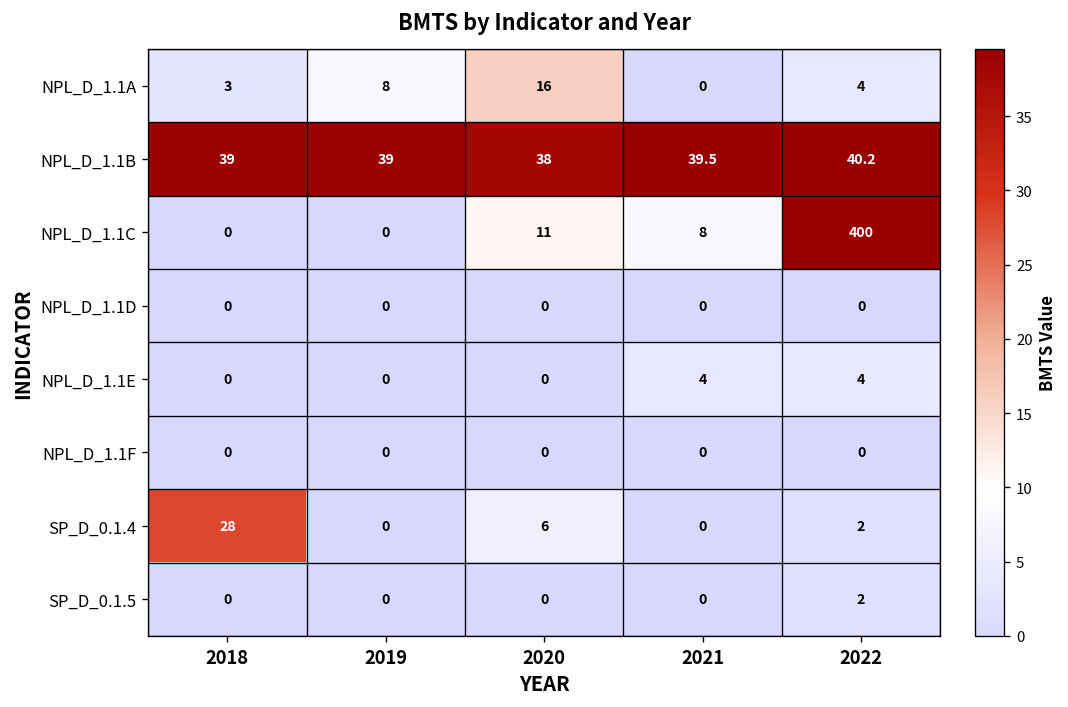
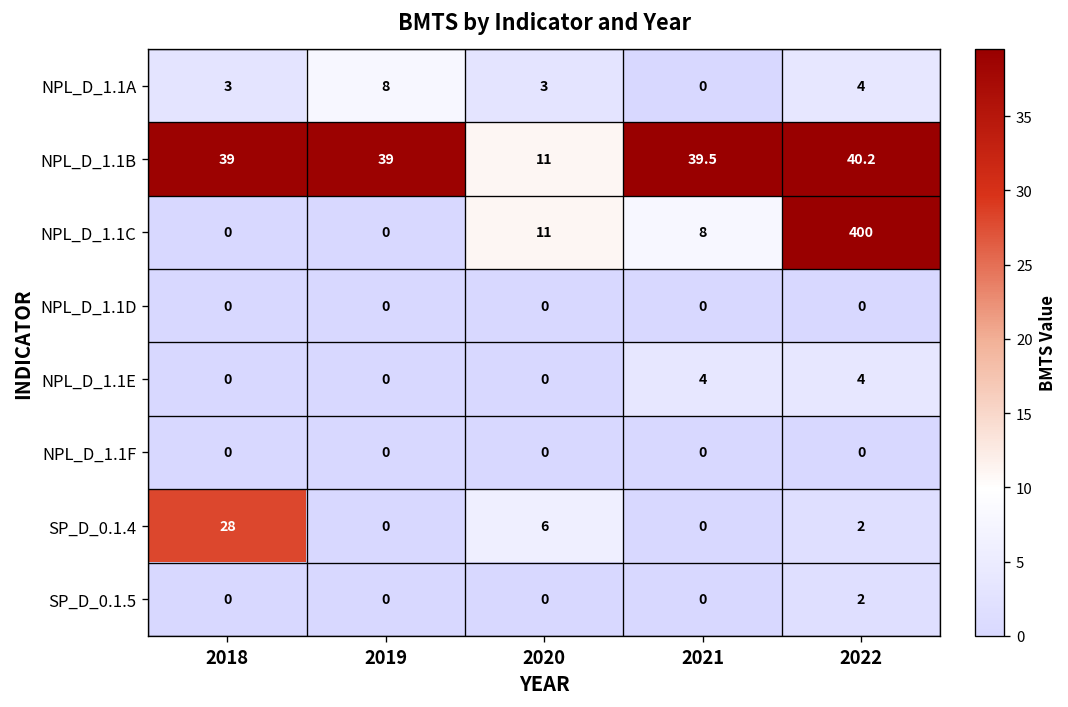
  {
    "NPL_D_1.1A": {
      "2018": 3,
      "2019": 8,
-     "2020": 16,
+     "2020": 3,
      "2021": 0,
      "2022": 4
    },
    "NPL_D_1.1B": {
      "2018": 39,
      "2019": 39,
-     "2020": 38,
+     "2020": 11,
      "2021": 39.5,
      "2022": 40.2
    },
    "NPL_D_1.1C": {
      "2018": 0,
      "2019": 0,
      "2020": 11,
      "2021": 8,
      "2022": 400
    },
    "NPL_D_1.1D": {
      "2018": 0,
      "2019": 0,
      "2020": 0,
      "2021": 0,
      "2022": 0
    },
    "NPL_D_1.1E": {
      "2018": 0,
      "2019": 0,
      "2020": 0,
      "2021": 4,
      "2022": 4
    },
    "NPL_D_1.1F": {
      "2018": 0,
      "2019": 0,
      "2020": 0,
      "2021": 0,
      "2022": 0
    },
    "SP_D_0.1.4": {
      "2018": 28,
      "2019": 0,
      "2020": 6,
      "2021": 0,
      "2022": 2
    },
    "SP_D_0.1.5": {
      "2018": 0,
      "2019": 0,
      "2020": 0,
      "2021": 0,
      "2022": 2
    }
  }
